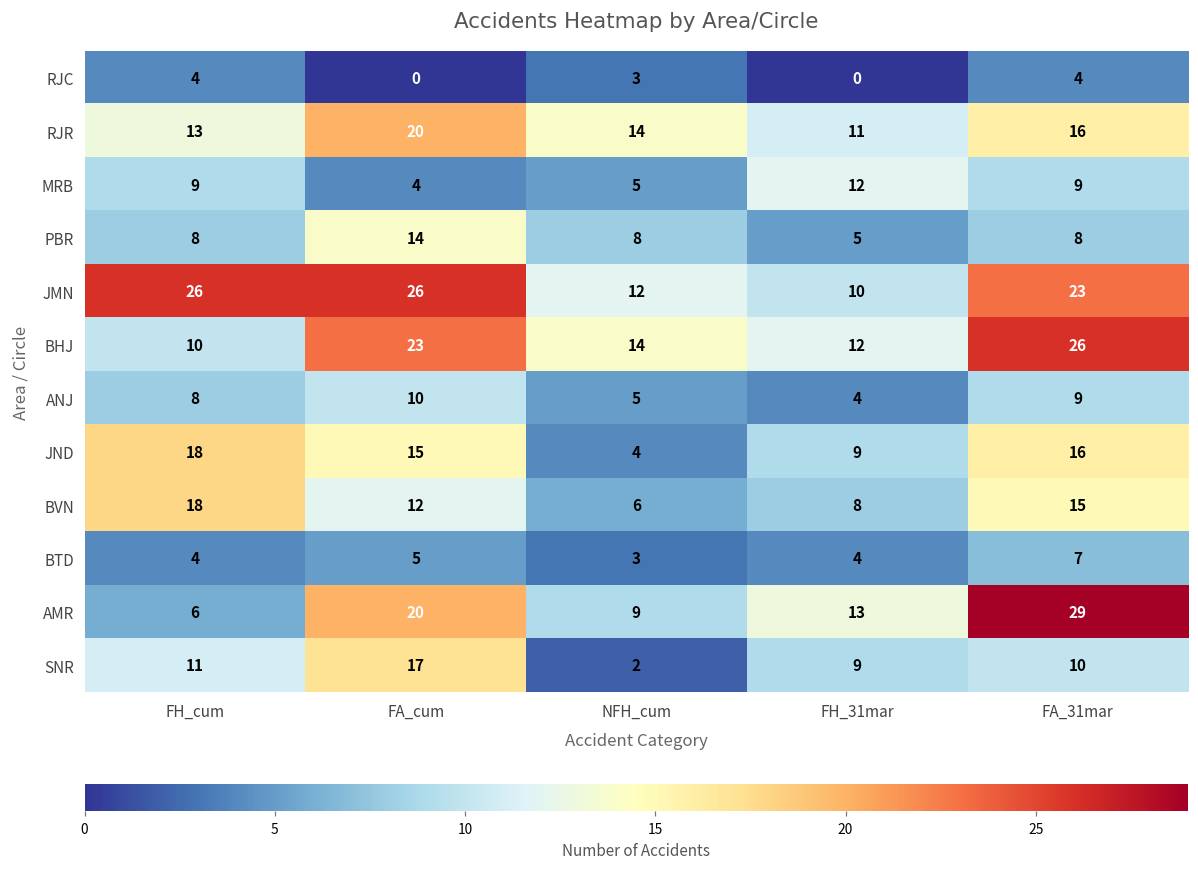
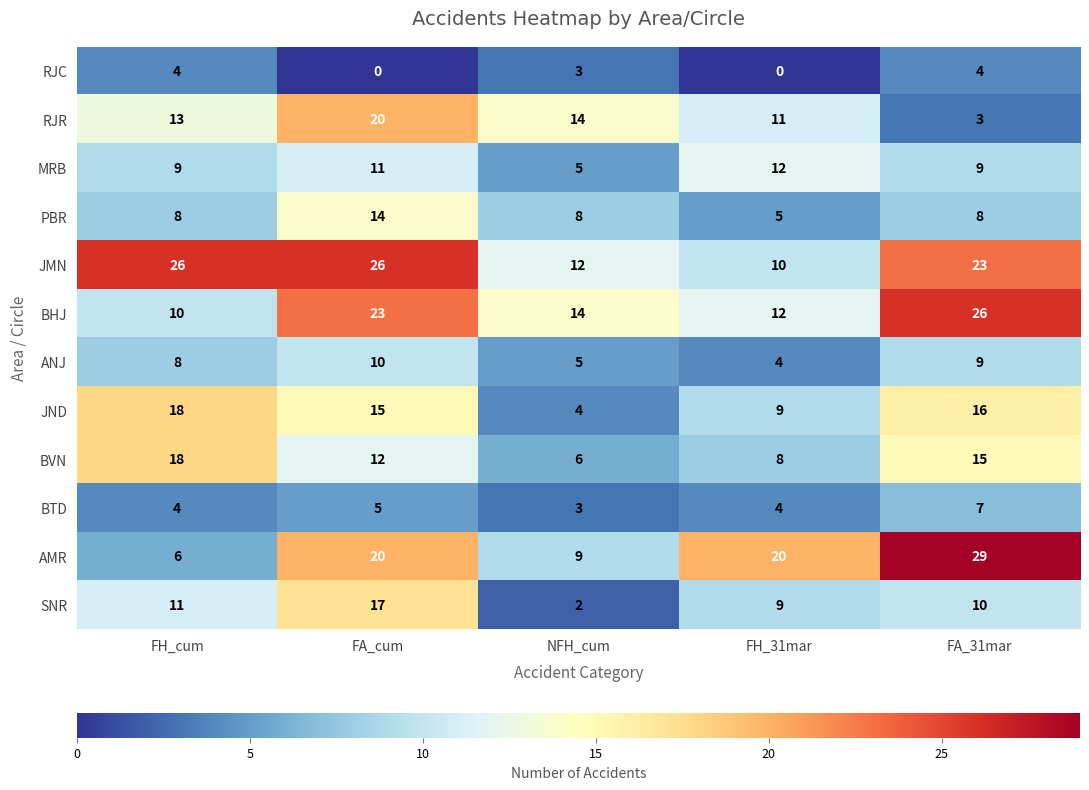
  {
    "RJC": {
      "FH_cum": 4,
      "FA_cum": 0,
      "NFH_cum": 3,
      "FH_31mar": 0,
      "FA_31mar": 4
    },
    "RJR": {
      "FH_cum": 13,
      "FA_cum": 20,
      "NFH_cum": 14,
      "FH_31mar": 11,
-     "FA_31mar": 16
+     "FA_31mar": 3
    },
    "MRB": {
      "FH_cum": 9,
-     "FA_cum": 4,
+     "FA_cum": 11,
      "NFH_cum": 5,
      "FH_31mar": 12,
      "FA_31mar": 9
    },
    "PBR": {
      "FH_cum": 8,
      "FA_cum": 14,
      "NFH_cum": 8,
      "FH_31mar": 5,
      "FA_31mar": 8
    },
    "JMN": {
      "FH_cum": 26,
      "FA_cum": 26,
      "NFH_cum": 12,
      "FH_31mar": 10,
      "FA_31mar": 23
    },
    "BHJ": {
      "FH_cum": 10,
      "FA_cum": 23,
      "NFH_cum": 14,
      "FH_31mar": 12,
      "FA_31mar": 26
    },
    "ANJ": {
      "FH_cum": 8,
      "FA_cum": 10,
      "NFH_cum": 5,
      "FH_31mar": 4,
      "FA_31mar": 9
    },
    "JND": {
      "FH_cum": 18,
      "FA_cum": 15,
      "NFH_cum": 4,
      "FH_31mar": 9,
      "FA_31mar": 16
    },
    "BVN": {
      "FH_cum": 18,
      "FA_cum": 12,
      "NFH_cum": 6,
      "FH_31mar": 8,
      "FA_31mar": 15
    },
    "BTD": {
      "FH_cum": 4,
      "FA_cum": 5,
      "NFH_cum": 3,
      "FH_31mar": 4,
      "FA_31mar": 7
    },
    "AMR": {
      "FH_cum": 6,
      "FA_cum": 20,
      "NFH_cum": 9,
-     "FH_31mar": 13,
+     "FH_31mar": 20,
      "FA_31mar": 29
    },
    "SNR": {
      "FH_cum": 11,
      "FA_cum": 17,
      "NFH_cum": 2,
      "FH_31mar": 9,
      "FA_31mar": 10
    }
  }
